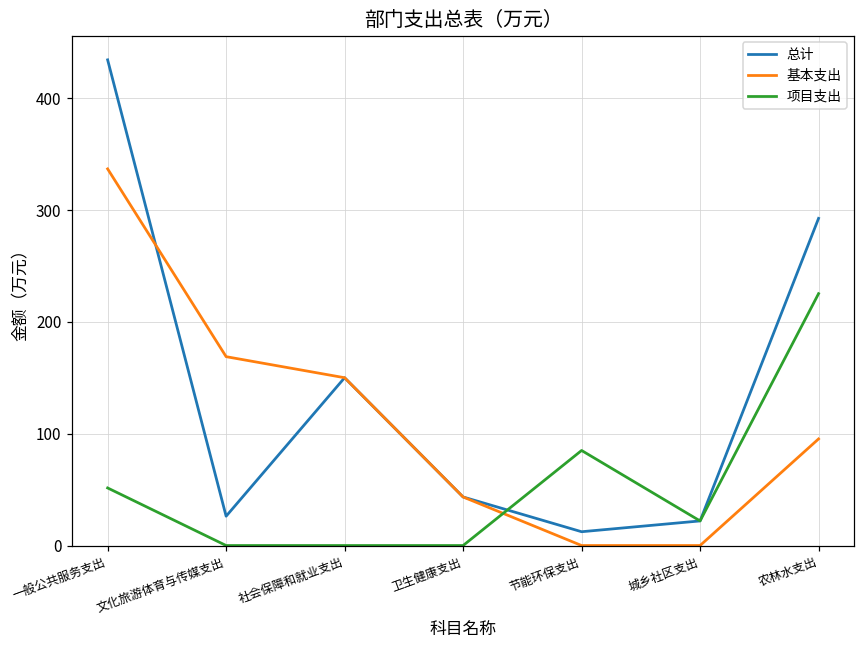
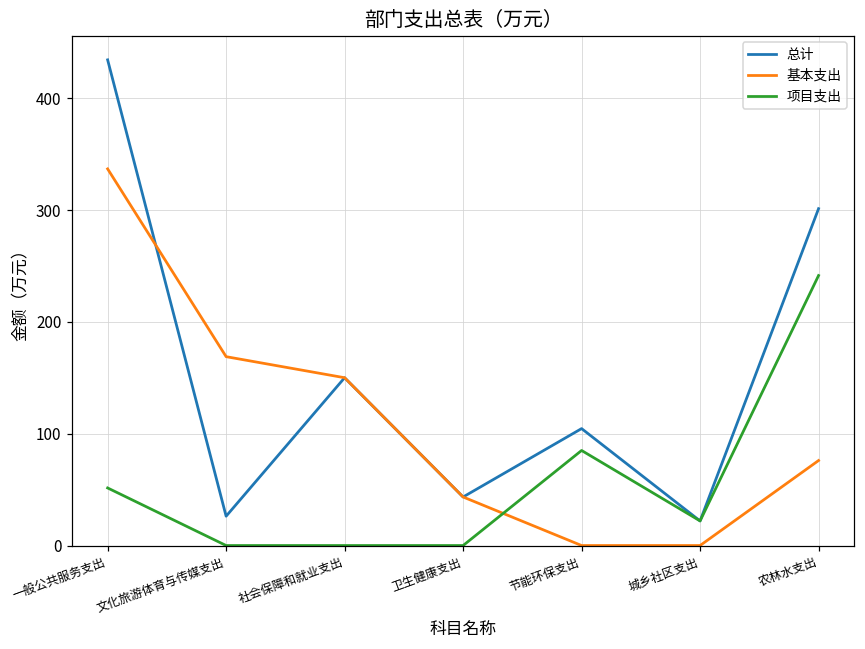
  {
    "总计": {
      "一般公共服务支出": 434,
      "文化旅游体育与传媒支出": 26,
-     "节能环保支出": 12,
-     "农林水支出": 293
+     "节能环保支出": 105,
+     "农林水支出": 301
    },
    "基本支出": {
      "一般公共服务支出": 337,
      "文化旅游体育与传媒支出": 169,
      "节能环保支出": 0,
      "城乡社区支出": 0,
-     "农林水支出": 95
+     "农林水支出": 76
    },
    "项目支出": {
      "一般公共服务支出": 52,
      "文化旅游体育与传媒支出": 0,
      "社会保障和就业支出": 0,
      "卫生健康支出": 0,
      "节能环保支出": 85,
-     "农林水支出": 225
+     "农林水支出": 242
    }
  }
